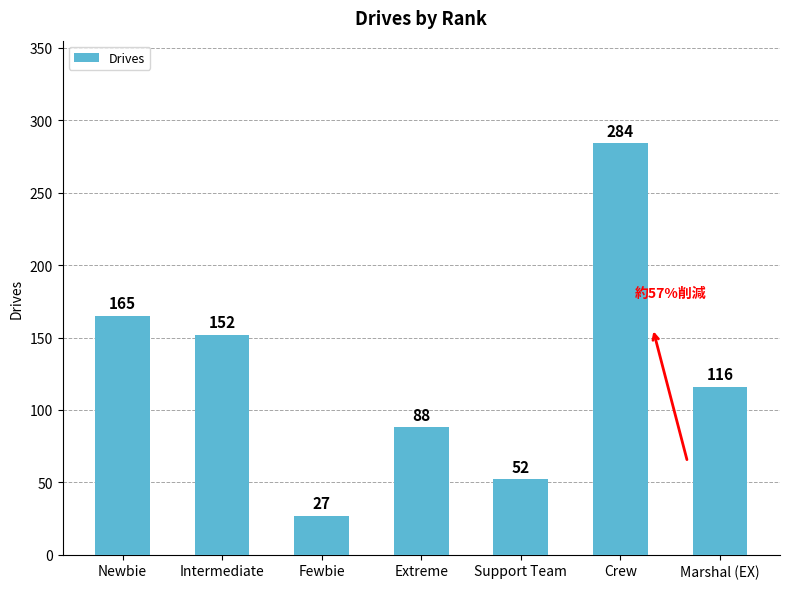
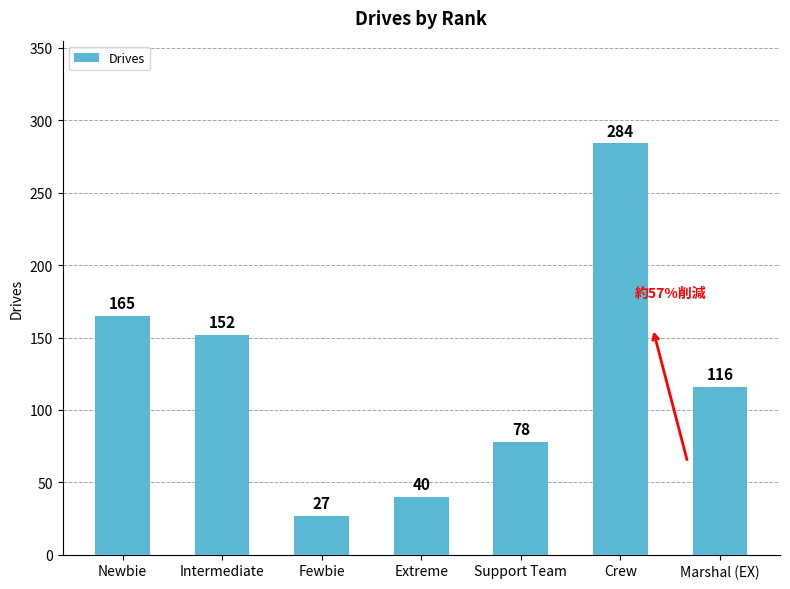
  {
    "Newbie": 165,
    "Intermediate": 152,
    "Fewbie": 27,
-   "Extreme": 88,
-   "Support Team": 52,
+   "Extreme": 40,
+   "Support Team": 78,
    "Crew": 284,
    "Marshal (EX)": 116
  }
